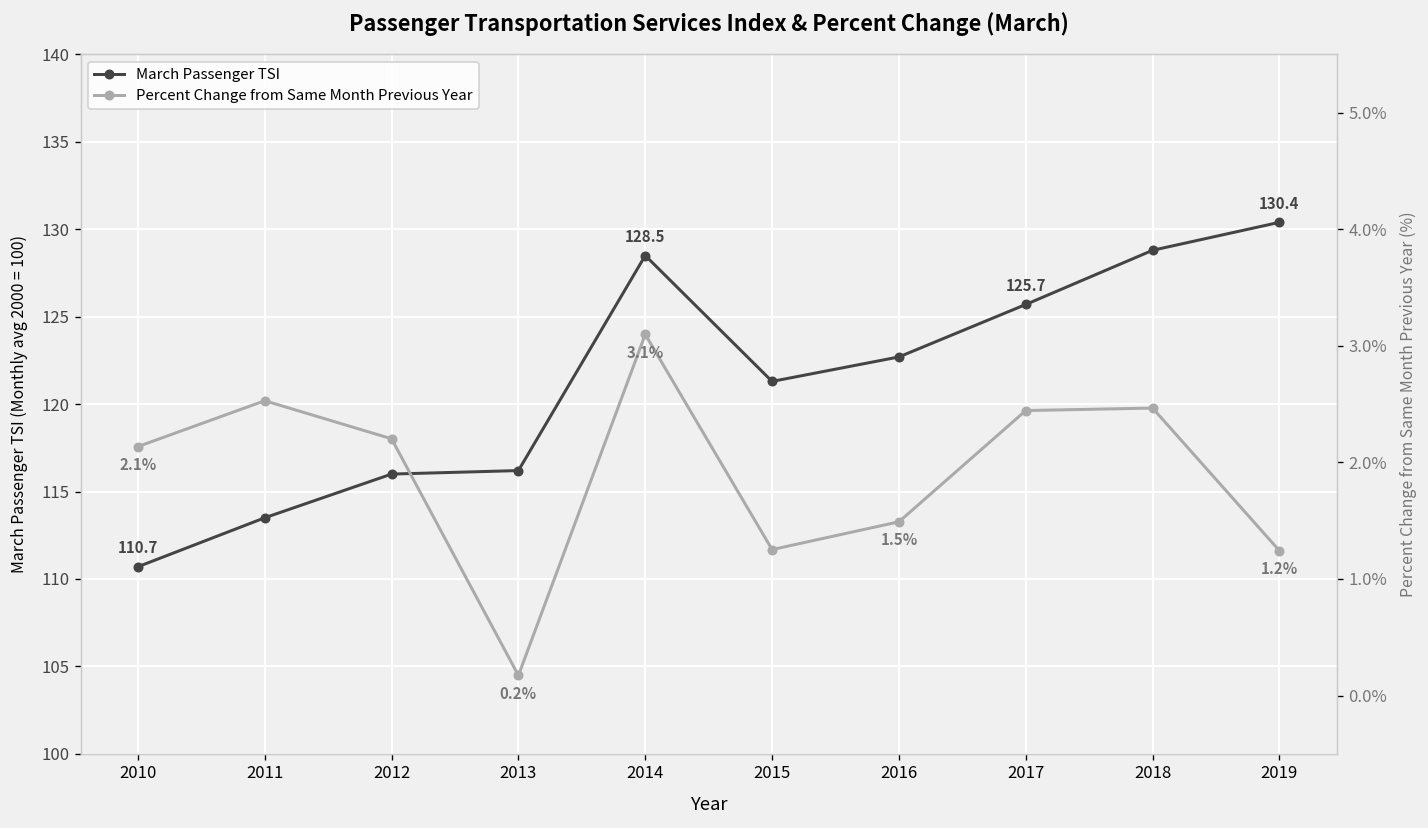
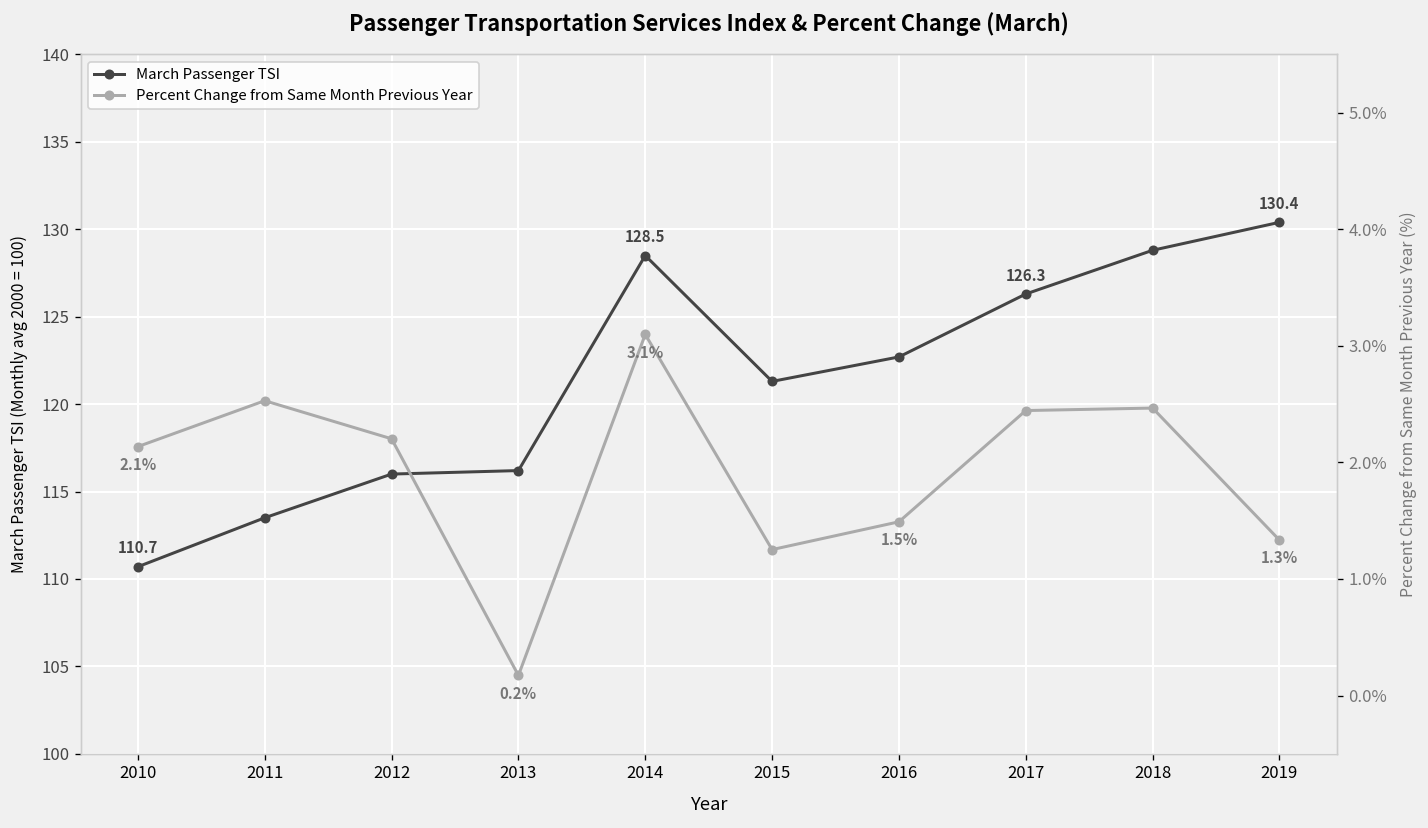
  {
    "March Passenger TSI": {
      "2010": "110.7",
      "2014": "128.5",
-     "2017": "125.7",
+     "2017": "126.3",
      "2019": "130.4"
    },
    "Percent Change from Same Month Previous Year": {
      "2010": "2.1%",
      "2013": "0.2%",
      "2014": "3.1%",
      "2016": "1.5%",
-     "2019": "1.2%"
+     "2019": "1.3%"
    }
  }
